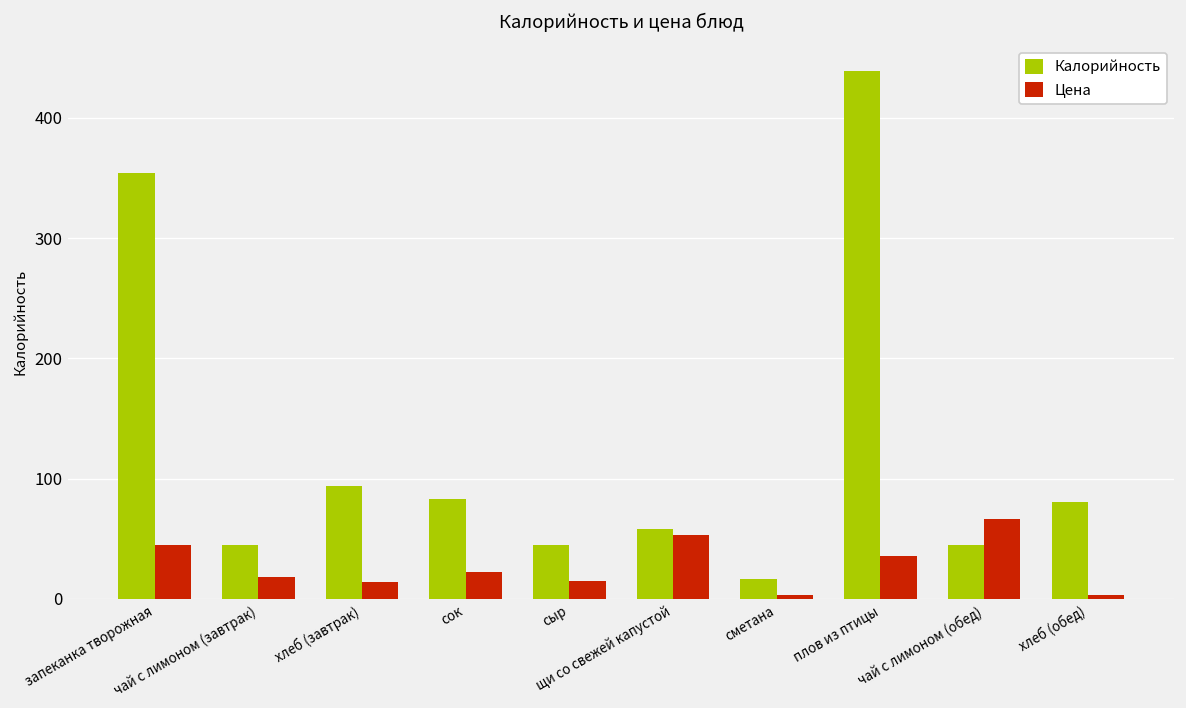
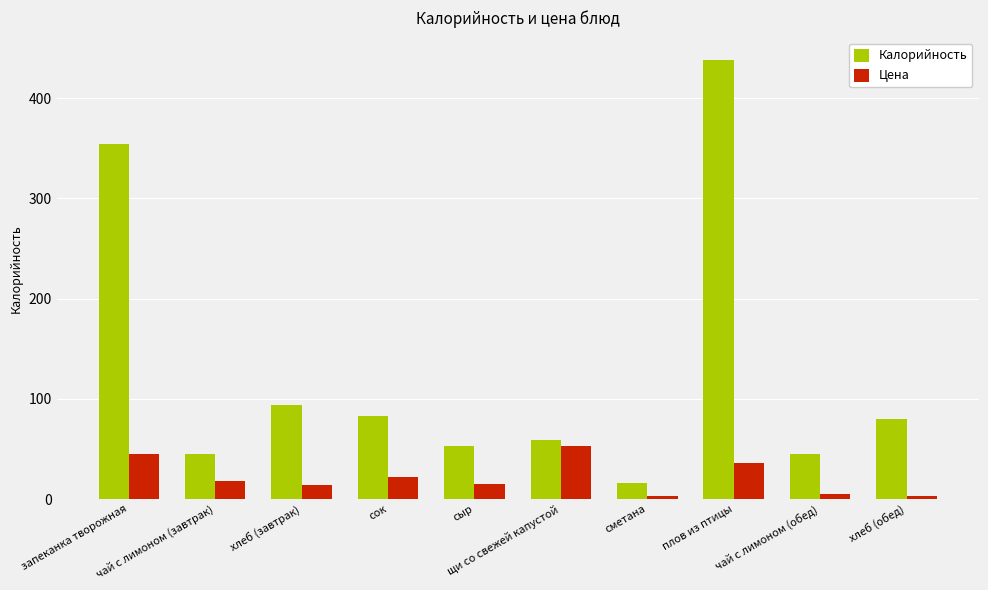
  {
    "Калорийность": {
      "запеканка творожная": 354,
      "чай с лимоном (завтрак)": 45,
      "хлеб (завтрак)": 94,
      "сок": 83,
-     "сыр": 45,
+     "сыр": 53,
      "щи со свежей капустой": 58,
      "сметана": 16,
      "плов из птицы": 439,
      "чай с лимоном (обед)": 45,
      "хлеб (обед)": 80
    },
    "Цена": {
      "запеканка творожная": 45,
      "чай с лимоном (завтрак)": 18,
      "хлеб (завтрак)": 14,
      "сок": 22,
      "сыр": 15,
      "щи со свежей капустой": 53,
      "сметана": 3,
      "плов из птицы": 36,
-     "чай с лимоном (обед)": 66,
+     "чай с лимоном (обед)": 5,
      "хлеб (обед)": 3
    }
  }
